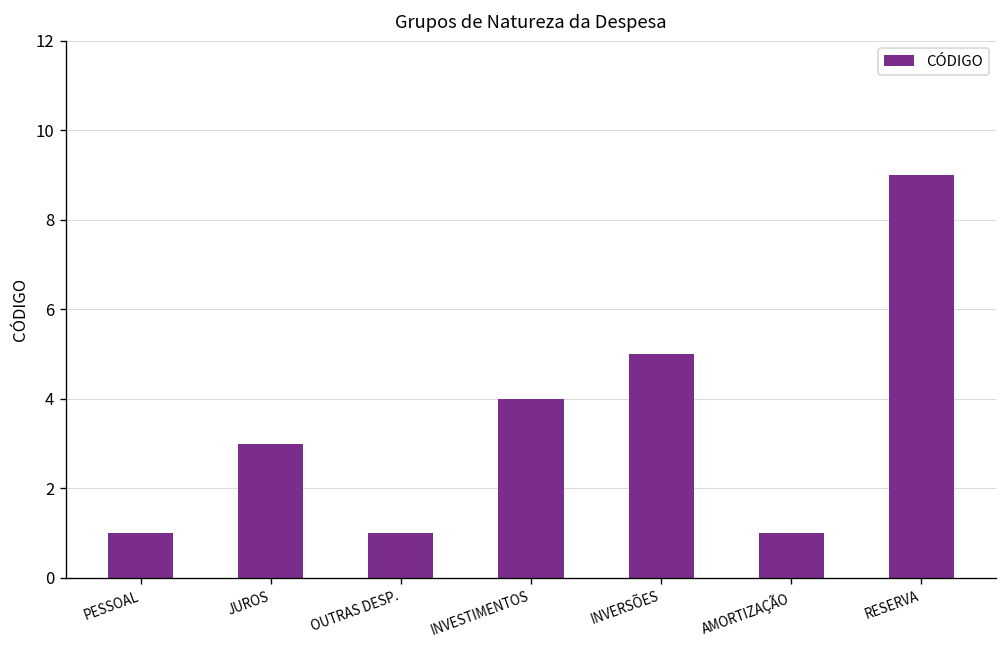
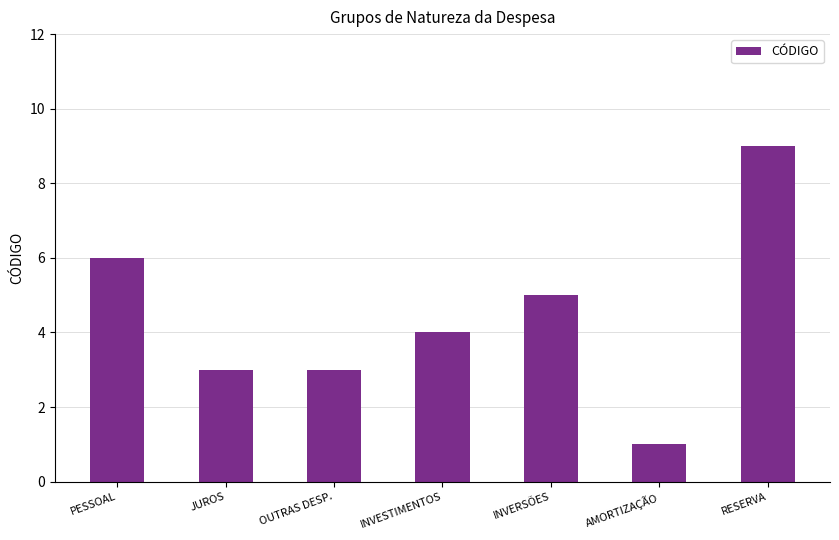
  {
-   "PESSOAL": 1,
+   "PESSOAL": 6,
    "JUROS": 3,
-   "OUTRAS DESP.": 1,
+   "OUTRAS DESP.": 3,
    "INVESTIMENTOS": 4,
    "INVERSÕES": 5,
    "AMORTIZAÇÃO": 1,
    "RESERVA": 9
  }
